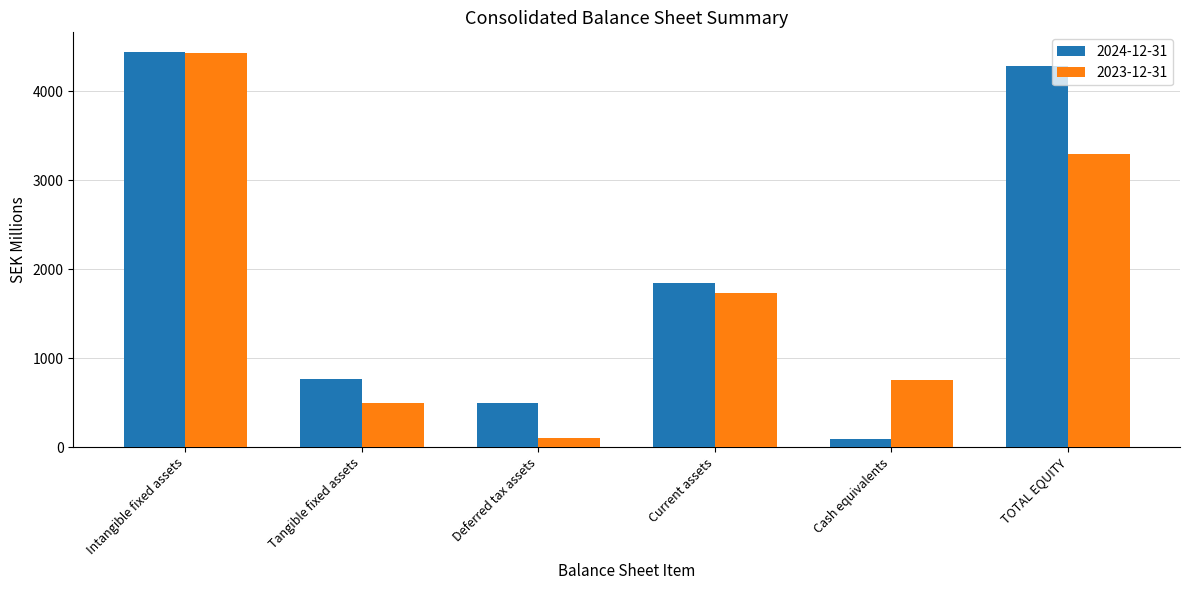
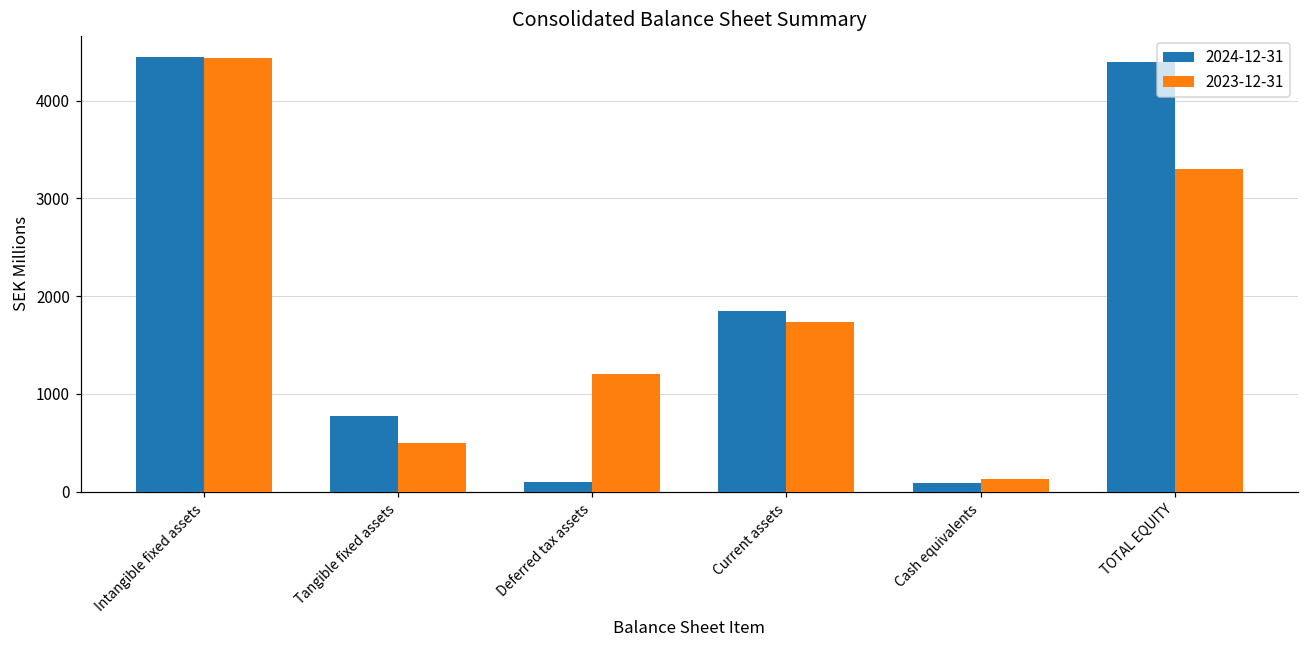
  {
    "2024-12-31": {
      "Intangible fixed assets": 4400,
      "Tangible fixed assets": 800,
-     "Deferred tax assets": 500,
+     "Deferred tax assets": 100,
      "Current assets": 1800,
      "Cash equivalents": 100,
-     "TOTAL EQUITY": 4300
+     "TOTAL EQUITY": 4400
    },
    "2023-12-31": {
      "Intangible fixed assets": 4400,
      "Tangible fixed assets": 500,
-     "Deferred tax assets": 100,
+     "Deferred tax assets": 1200,
      "Current assets": 1700,
-     "Cash equivalents": 800,
+     "Cash equivalents": 100,
      "TOTAL EQUITY": 3300
    }
  }
